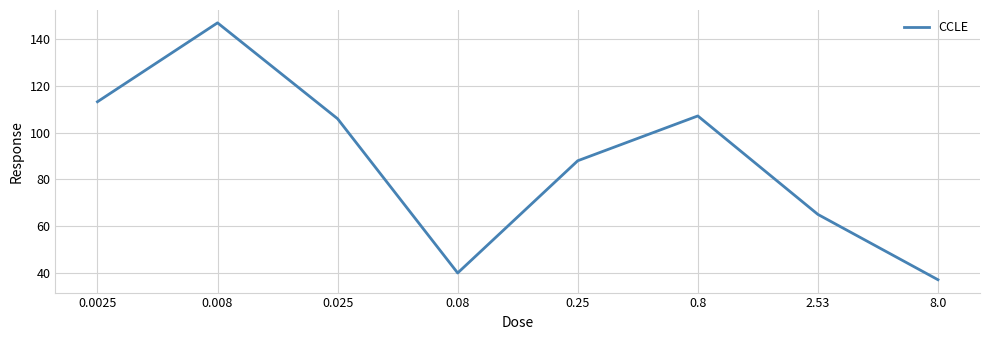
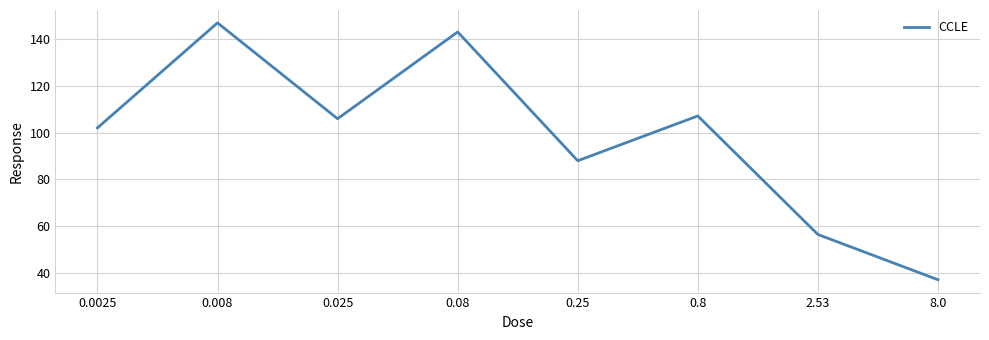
  {
-   "0.0025": 113,
+   "0.0025": 102,
    "0.008": 147,
    "0.025": 106,
-   "0.08": 40,
+   "0.08": 143,
    "0.25": 88,
    "0.8": 107,
-   "2.53": 65,
+   "2.53": 56,
    "8.0": 37
  }
